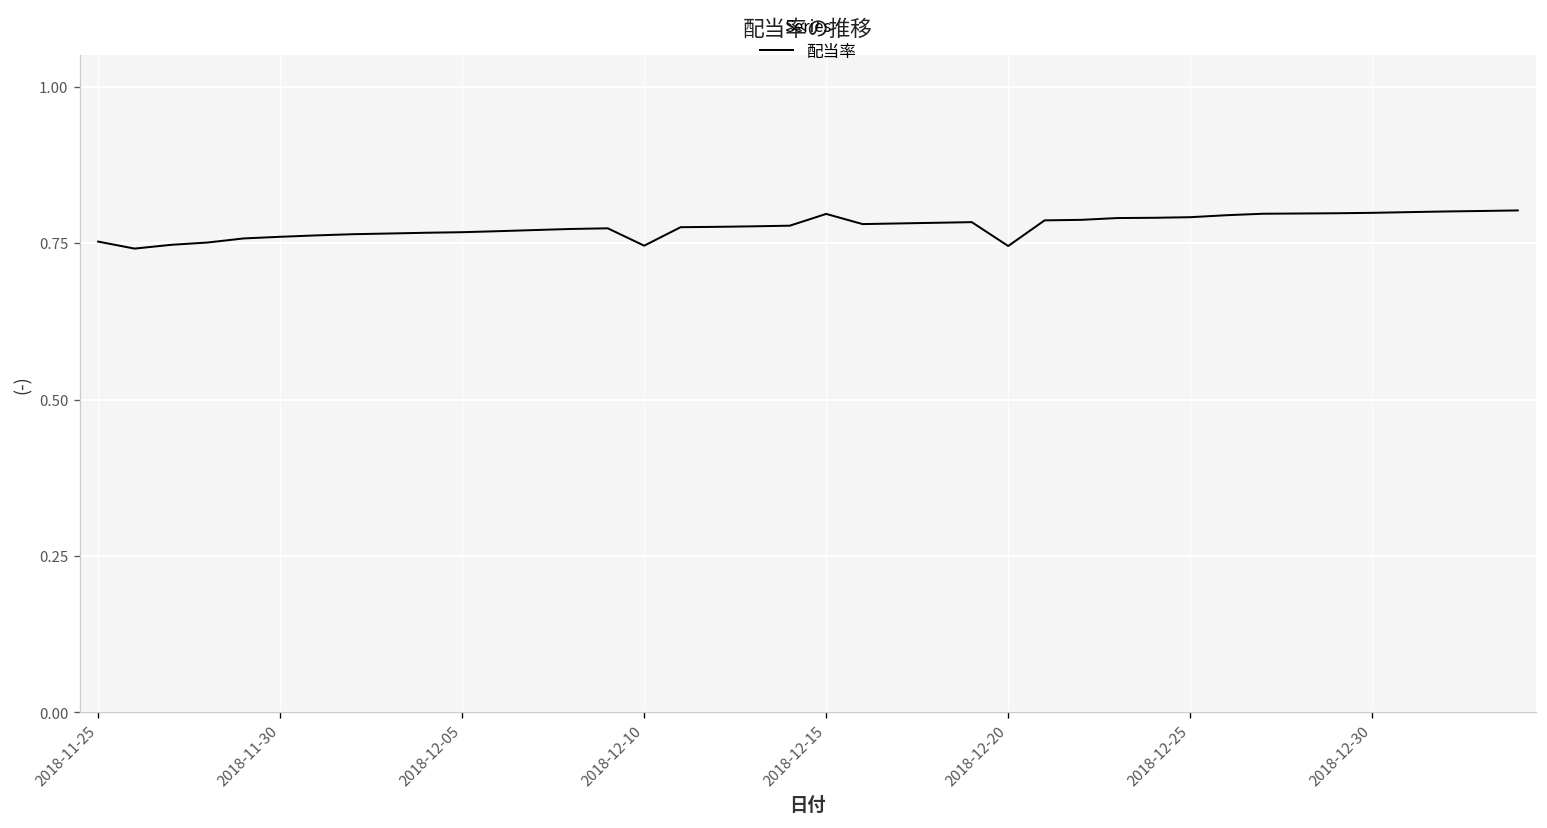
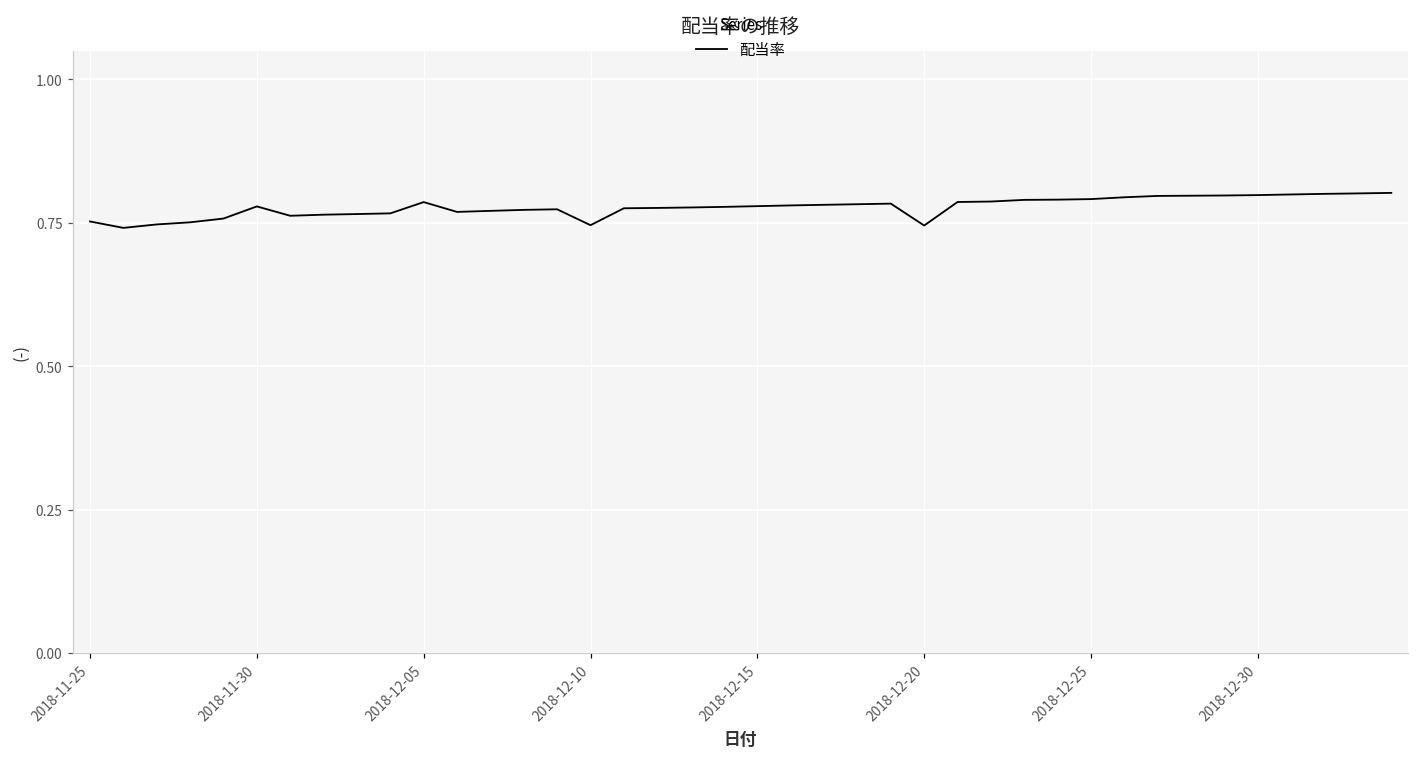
  {
    "2018-11-25": 0.75,
-   "2018-11-30": 0.76,
-   "2018-12-05": 0.77,
+   "2018-11-30": 0.78,
+   "2018-12-05": 0.79,
    "2018-12-10": 0.75,
-   "2018-12-15": 0.80,
+   "2018-12-15": 0.78,
    "2018-12-20": 0.75,
    "2018-12-25": 0.79,
    "2018-12-30": 0.80
  }
